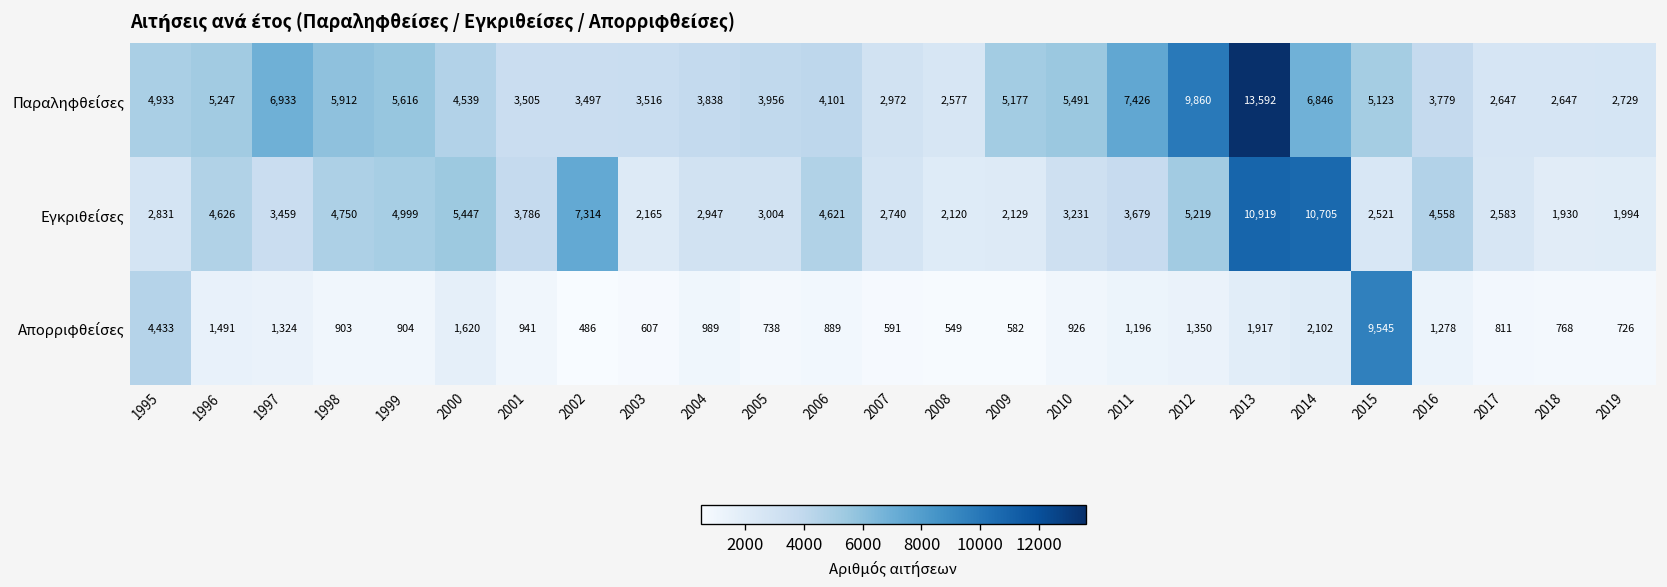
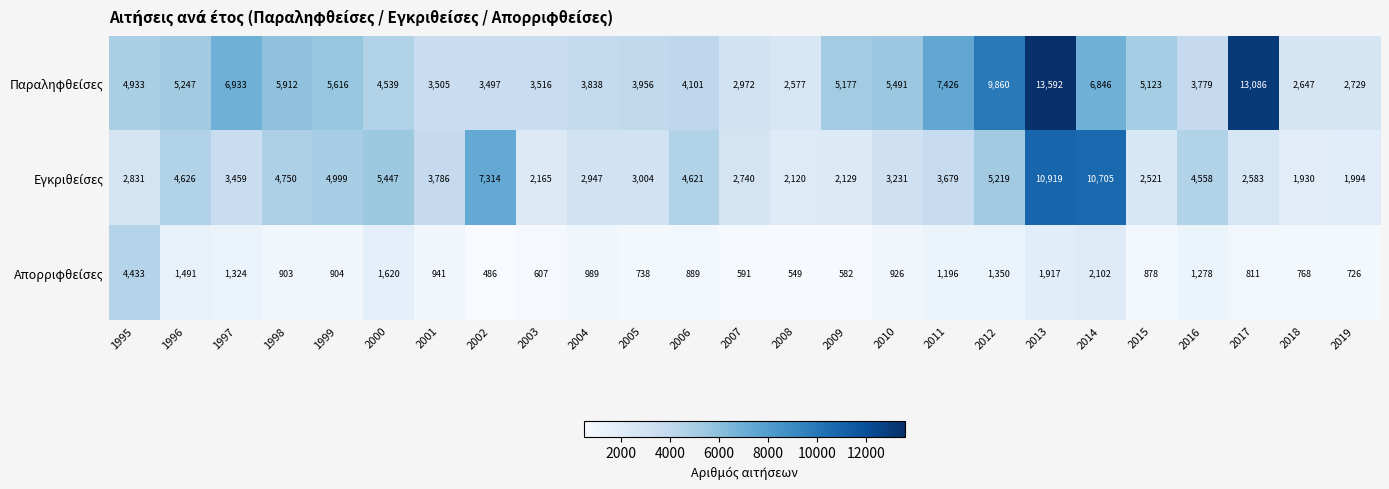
  {
    "Παραληφθείσες": {
      "1995": "4,933",
      "1996": "5,247",
      "1997": "6,933",
      "1998": "5,912",
      "1999": "5,616",
      "2000": "4,539",
      "2001": "3,505",
      "2002": "3,497",
      "2003": "3,516",
      "2004": "3,838",
      "2005": "3,956",
      "2006": "4,101",
      "2007": "2,972",
      "2008": "2,577",
      "2009": "5,177",
      "2010": "5,491",
      "2011": "7,426",
      "2012": "9,860",
      "2013": "13,592",
      "2014": "6,846",
      "2015": "5,123",
      "2016": "3,779",
-     "2017": "2,647",
+     "2017": "13,086",
      "2018": "2,647",
      "2019": "2,729"
    },
    "Εγκριθείσες": {
      "1995": "2,831",
      "1996": "4,626",
      "1997": "3,459",
      "1998": "4,750",
      "1999": "4,999",
      "2000": "5,447",
      "2001": "3,786",
      "2002": "7,314",
      "2003": "2,165",
      "2004": "2,947",
      "2005": "3,004",
      "2006": "4,621",
      "2007": "2,740",
      "2008": "2,120",
      "2009": "2,129",
      "2010": "3,231",
      "2011": "3,679",
      "2012": "5,219",
      "2013": "10,919",
      "2014": "10,705",
      "2015": "2,521",
      "2016": "4,558",
      "2017": "2,583",
      "2018": "1,930",
      "2019": "1,994"
    },
    "Απορριφθείσες": {
      "1995": "4,433",
      "1996": "1,491",
      "1997": "1,324",
      "1998": "903",
      "1999": "904",
      "2000": "1,620",
      "2001": "941",
      "2002": "486",
      "2003": "607",
      "2004": "989",
      "2005": "738",
      "2006": "889",
      "2007": "591",
      "2008": "549",
      "2009": "582",
      "2010": "926",
      "2011": "1,196",
      "2012": "1,350",
      "2013": "1,917",
      "2014": "2,102",
-     "2015": "9,545",
+     "2015": "878",
      "2016": "1,278",
      "2017": "811",
      "2018": "768",
      "2019": "726"
    }
  }
